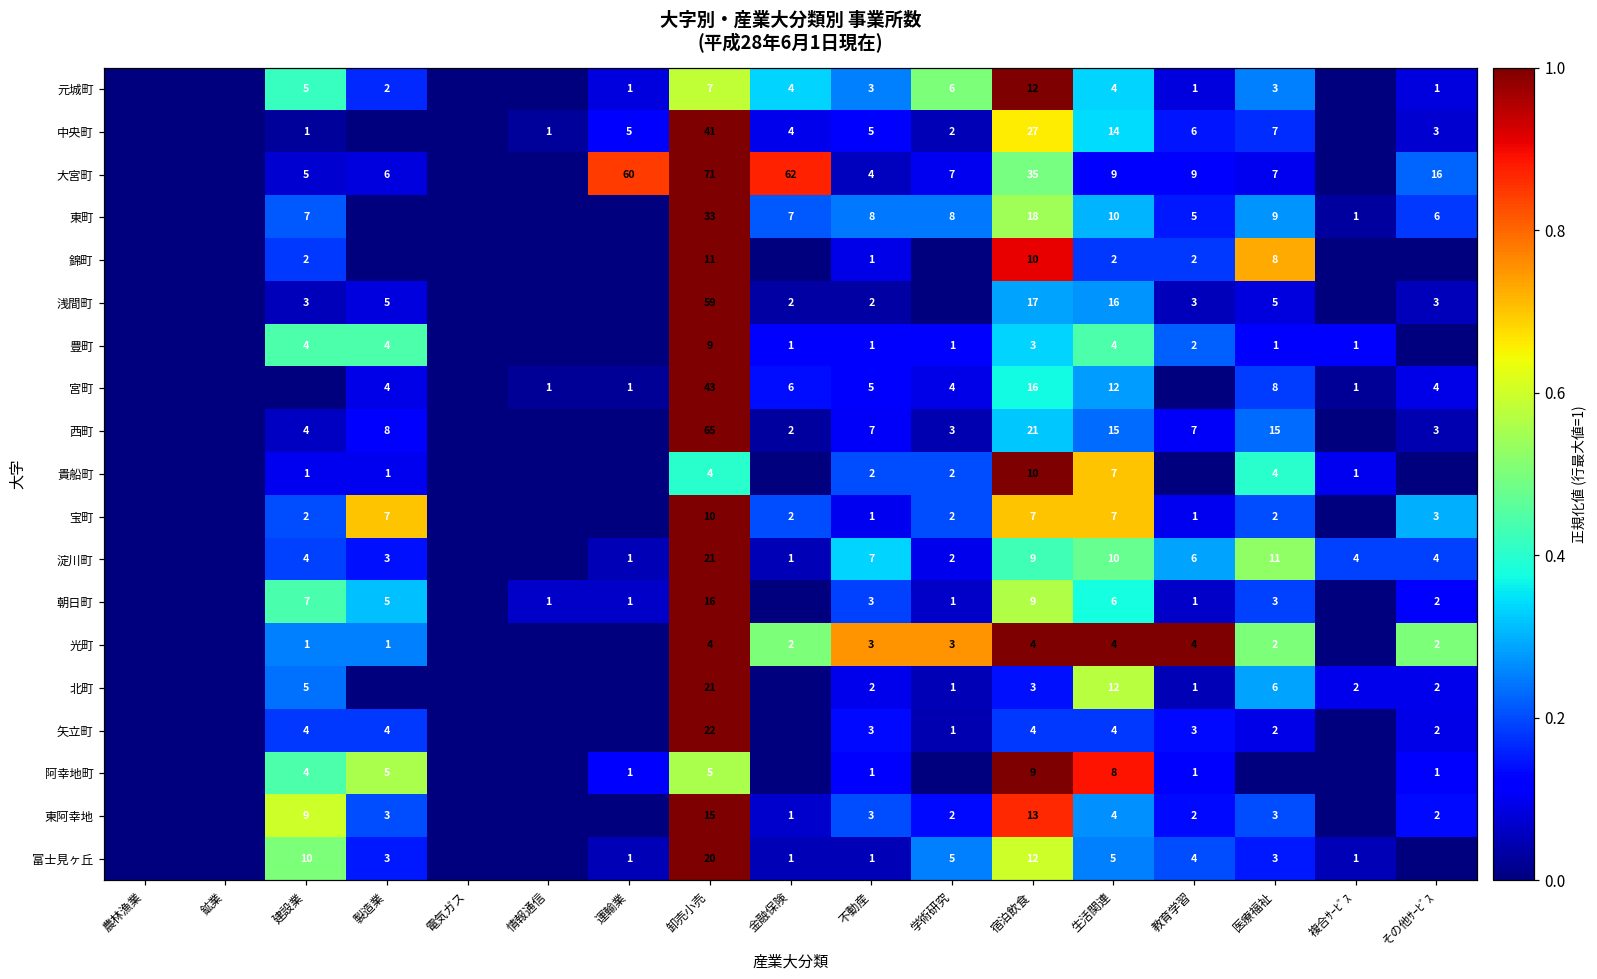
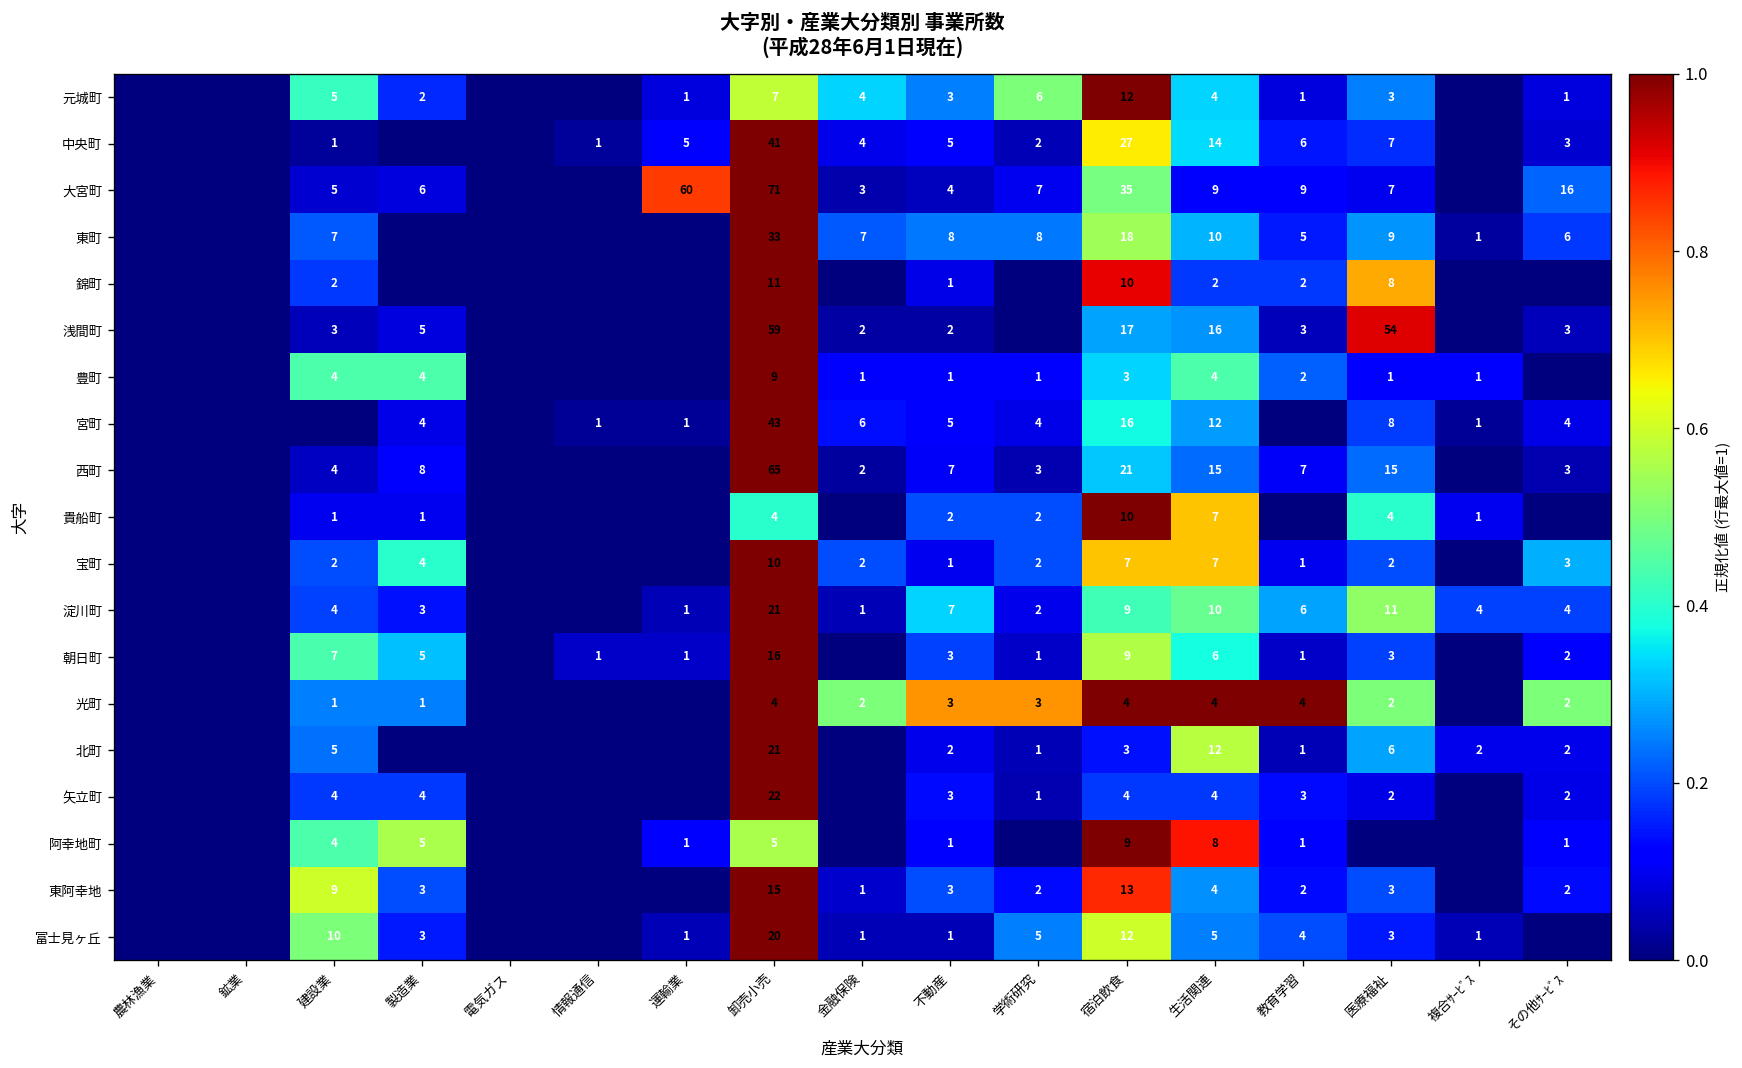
  {
    "大宮町": {
      "建設業": 5,
      "製造業": 6,
      "運輸業": 60,
      "卸売小売": 71,
-     "金融保険": 62,
+     "金融保険": 3,
      "不動産": 4,
      "学術研究": 7,
      "宿泊飲食": 35,
      "生活関連": 9,
      "教育学習": 9,
      "医療福祉": 7,
      "その他ｻｰﾋﾞｽ": 16
    },
    "浅間町": {
      "建設業": 3,
      "製造業": 5,
      "卸売小売": 59,
      "金融保険": 2,
      "不動産": 2,
      "宿泊飲食": 17,
      "生活関連": 16,
      "教育学習": 3,
-     "医療福祉": 5,
+     "医療福祉": 54,
      "その他ｻｰﾋﾞｽ": 3
    },
    "宝町": {
      "建設業": 2,
-     "製造業": 7,
+     "製造業": 4,
      "卸売小売": 10,
      "金融保険": 2,
      "不動産": 1,
      "学術研究": 2,
      "宿泊飲食": 7,
      "生活関連": 7,
      "教育学習": 1,
      "医療福祉": 2,
      "その他ｻｰﾋﾞｽ": 3
    }
  }
